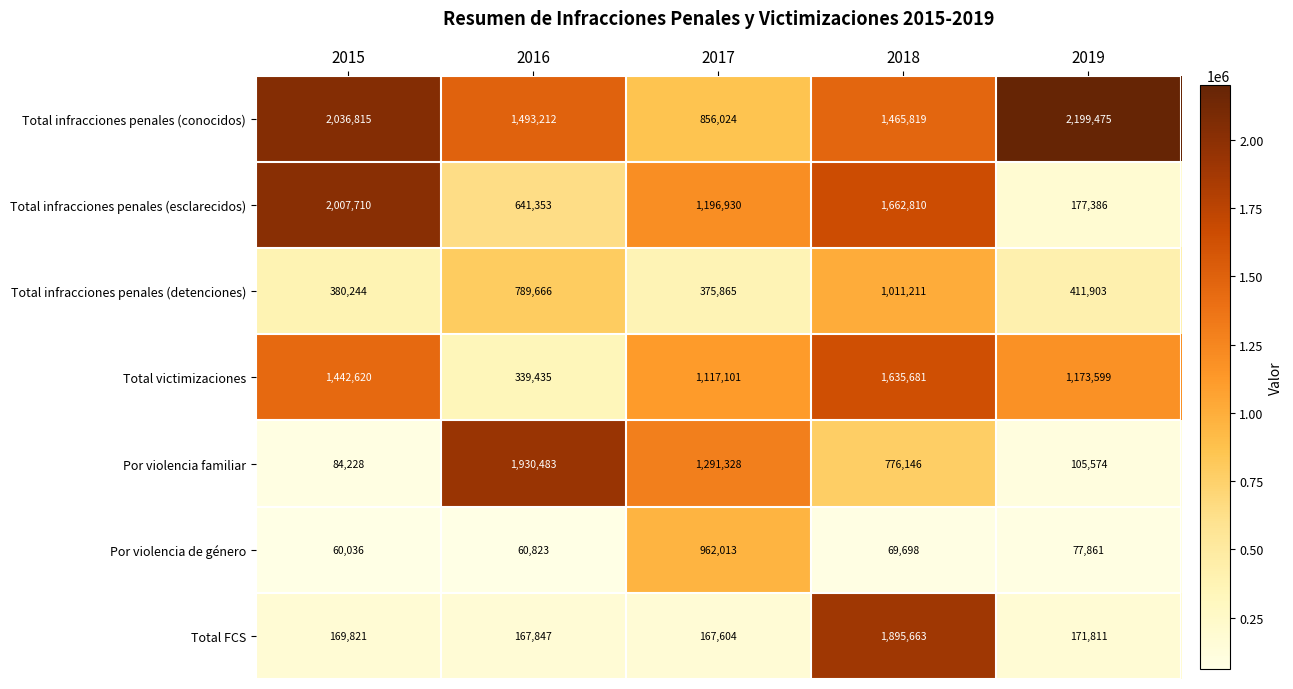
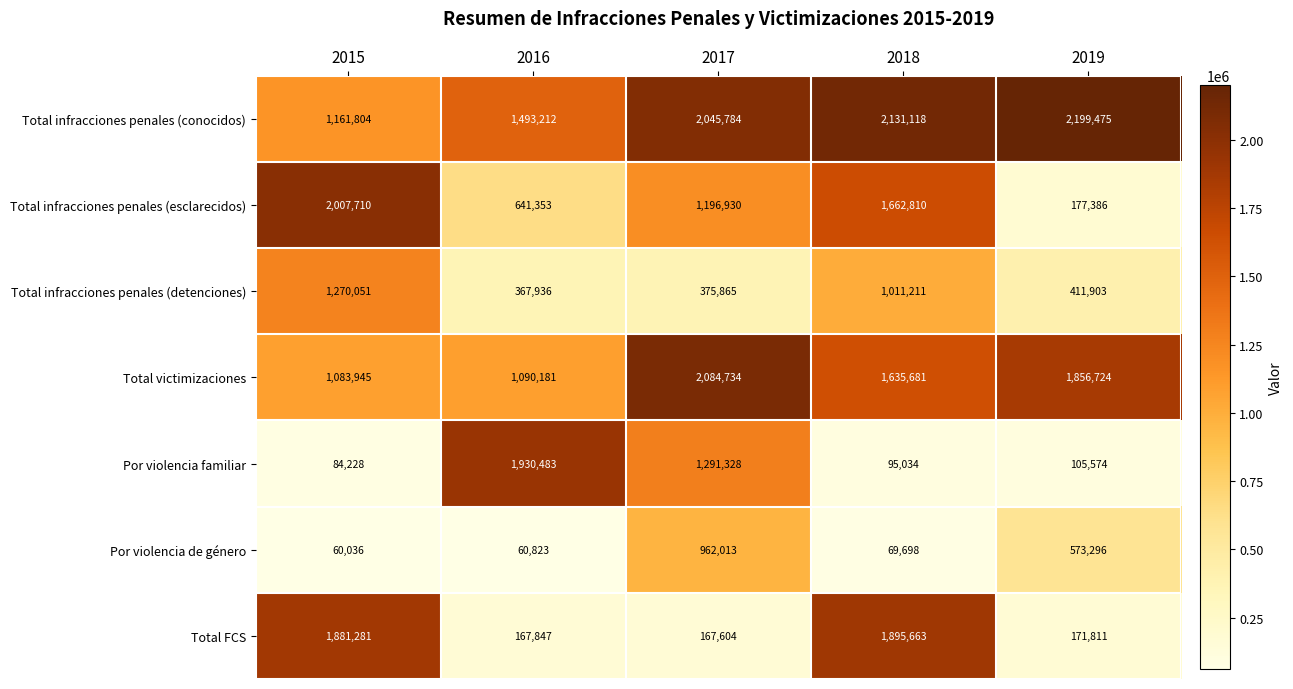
  {
    "Total infracciones penales (conocidos)": {
-     "2015": "2,036,815",
+     "2015": "1,161,804",
      "2016": "1,493,212",
-     "2017": "856,024",
-     "2018": "1,465,819",
+     "2017": "2,045,784",
+     "2018": "2,131,118",
      "2019": "2,199,475"
    },
    "Total infracciones penales (esclarecidos)": {
      "2015": "2,007,710",
      "2016": "641,353",
      "2017": "1,196,930",
      "2018": "1,662,810",
      "2019": "177,386"
    },
    "Total infracciones penales (detenciones)": {
-     "2015": "380,244",
-     "2016": "789,666",
+     "2015": "1,270,051",
+     "2016": "367,936",
      "2017": "375,865",
      "2018": "1,011,211",
      "2019": "411,903"
    },
    "Total victimizaciones": {
-     "2015": "1,442,620",
-     "2016": "339,435",
-     "2017": "1,117,101",
+     "2015": "1,083,945",
+     "2016": "1,090,181",
+     "2017": "2,084,734",
      "2018": "1,635,681",
-     "2019": "1,173,599"
+     "2019": "1,856,724"
    },
    "Por violencia familiar": {
      "2015": "84,228",
      "2016": "1,930,483",
      "2017": "1,291,328",
-     "2018": "776,146",
+     "2018": "95,034",
      "2019": "105,574"
    },
    "Por violencia de género": {
      "2015": "60,036",
      "2016": "60,823",
      "2017": "962,013",
      "2018": "69,698",
-     "2019": "77,861"
+     "2019": "573,296"
    },
    "Total FCS": {
-     "2015": "169,821",
+     "2015": "1,881,281",
      "2016": "167,847",
      "2017": "167,604",
      "2018": "1,895,663",
      "2019": "171,811"
    }
  }
